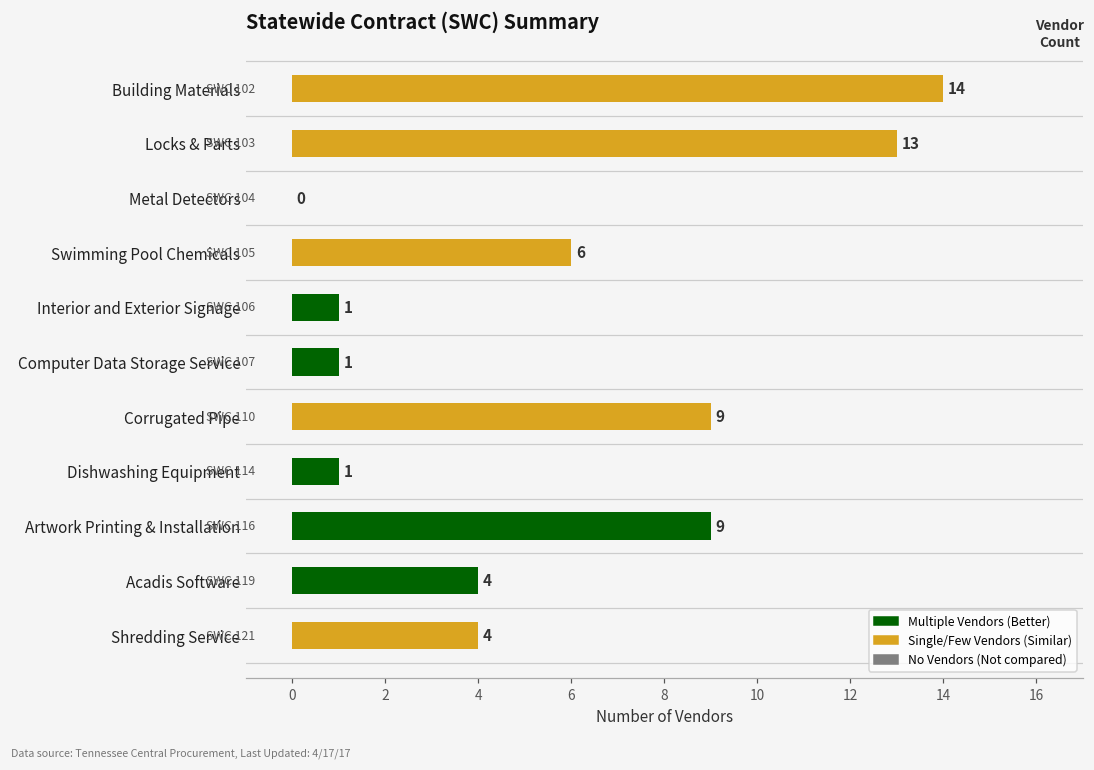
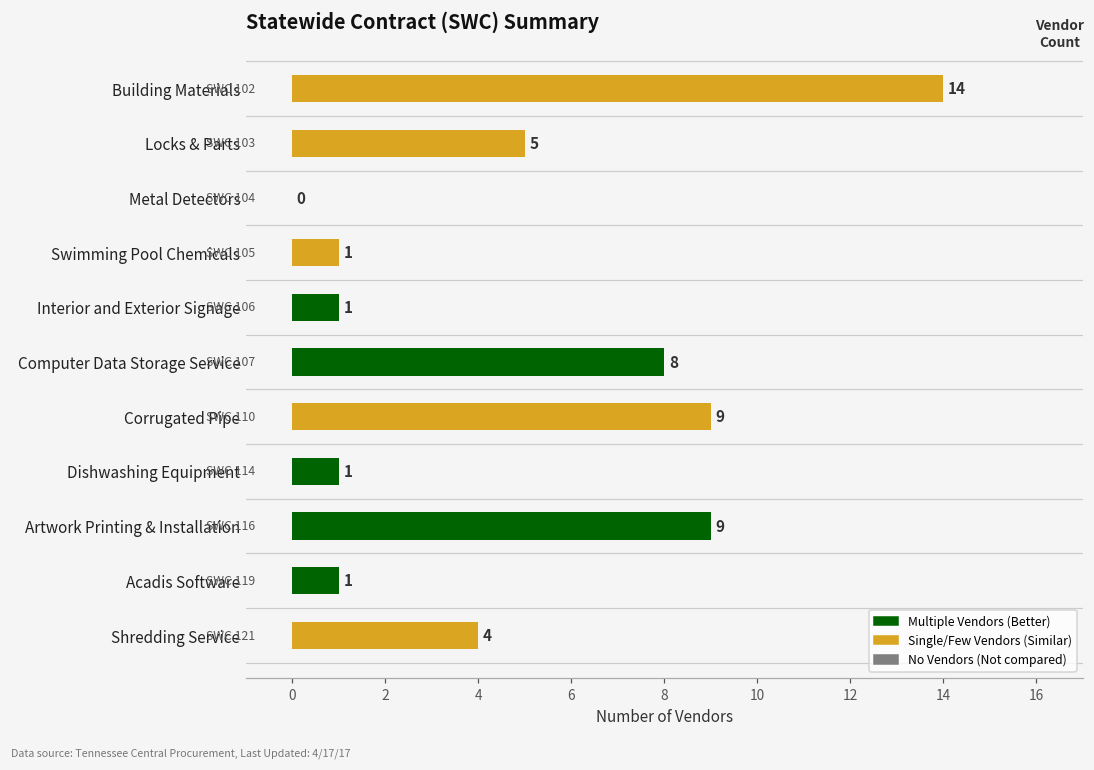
  {
    "Building Materials": 14,
-   "Locks & Parts": 13,
+   "Locks & Parts": 5,
    "Metal Detectors": 0,
-   "Swimming Pool Chemicals": 6,
+   "Swimming Pool Chemicals": 1,
    "Interior and Exterior Signage": 1,
-   "Computer Data Storage Service": 1,
+   "Computer Data Storage Service": 8,
    "Corrugated Pipe": 9,
    "Dishwashing Equipment": 1,
    "Artwork Printing & Installation": 9,
-   "Acadis Software": 4,
+   "Acadis Software": 1,
    "Shredding Service": 4
  }
